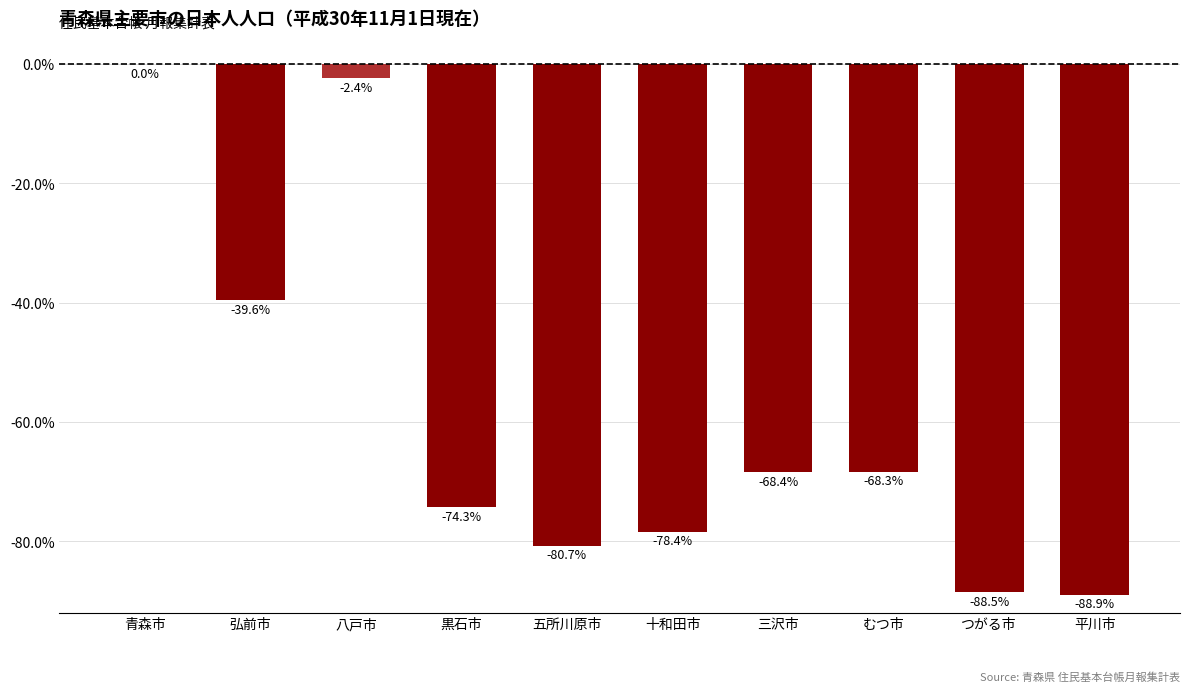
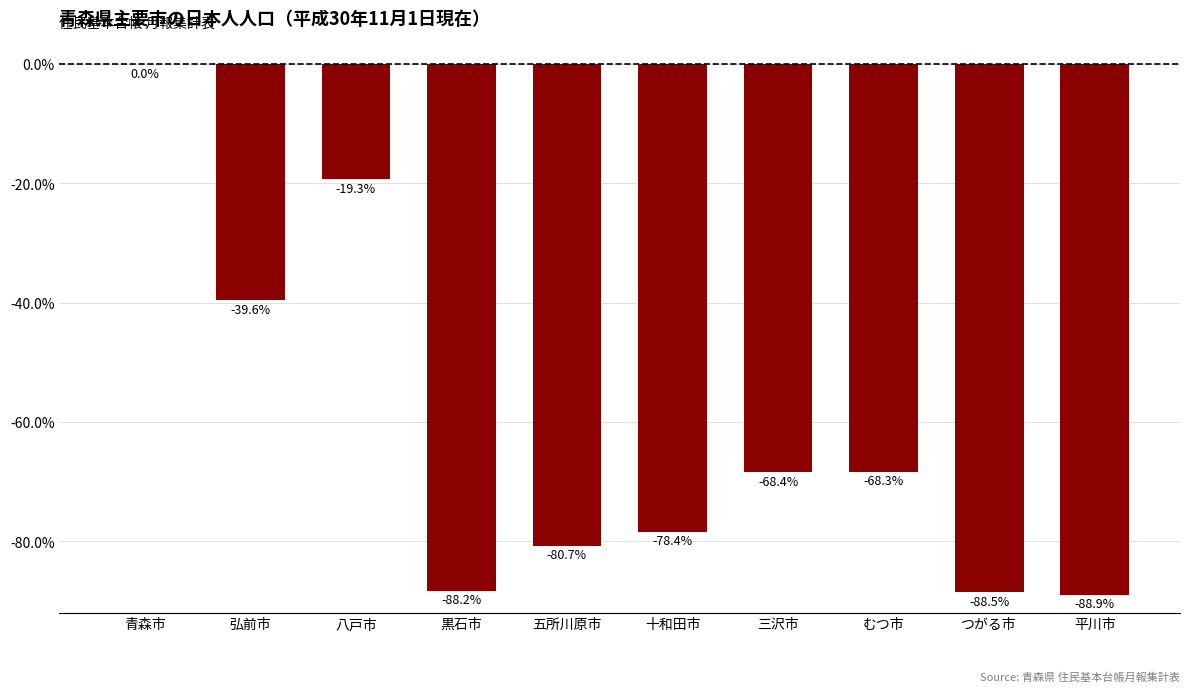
  {
    "青森市": "0.0%",
    "弘前市": "-39.6%",
-   "八戸市": "-2.4%",
-   "黒石市": "-74.3%",
+   "八戸市": "-19.3%",
+   "黒石市": "-88.2%",
    "五所川原市": "-80.7%",
    "十和田市": "-78.4%",
    "三沢市": "-68.4%",
    "むつ市": "-68.3%",
    "つがる市": "-88.5%",
    "平川市": "-88.9%"
  }
